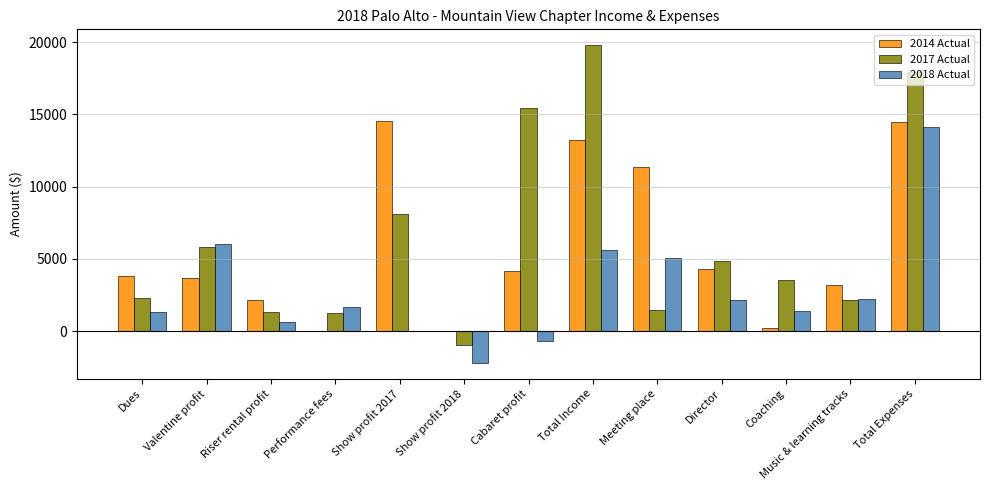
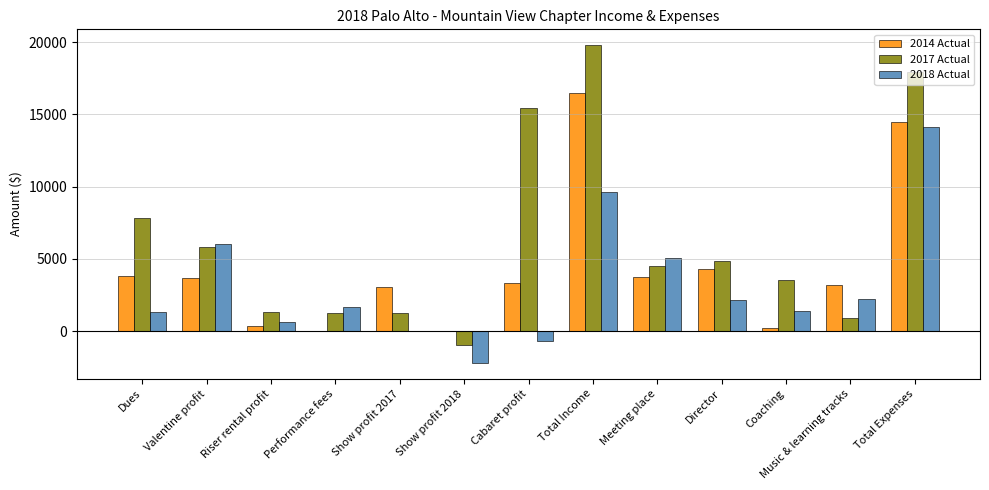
  {
    "2014 Actual": {
      "Dues": 3800,
      "Valentine profit": 3700,
-     "Riser rental profit": 2100,
+     "Riser rental profit": 400,
      "Performance fees": 0,
-     "Show profit 2017": 14500,
+     "Show profit 2017": 3000,
      "Show profit 2018": 0,
-     "Cabaret profit": 4200,
-     "Total Income": 13300,
-     "Meeting place": 11400,
+     "Cabaret profit": 3300,
+     "Total Income": 16500,
+     "Meeting place": 3700,
      "Director": 4300,
      "Coaching": 200,
      "Music & learning tracks": 3200,
      "Total Expenses": 14400
    },
    "2017 Actual": {
-     "Dues": 2300,
+     "Dues": 7800,
      "Valentine profit": 5800,
      "Riser rental profit": 1300,
      "Performance fees": 1300,
-     "Show profit 2017": 8100,
+     "Show profit 2017": 1200,
      "Show profit 2018": -1000,
      "Cabaret profit": 15400,
      "Total Income": 19800,
-     "Meeting place": 1400,
+     "Meeting place": 4500,
      "Director": 4800,
      "Coaching": 3500,
-     "Music & learning tracks": 2100
+     "Music & learning tracks": 900
    },
    "2018 Actual": {
      "Dues": 1300,
      "Valentine profit": 6000,
      "Riser rental profit": 600,
      "Performance fees": 1700,
      "Show profit 2017": 0,
      "Show profit 2018": -2200,
      "Cabaret profit": -700,
-     "Total Income": 5600,
+     "Total Income": 9700,
      "Meeting place": 5100,
      "Director": 2200,
      "Coaching": 1400,
      "Music & learning tracks": 2200,
      "Total Expenses": 14200
    }
  }
